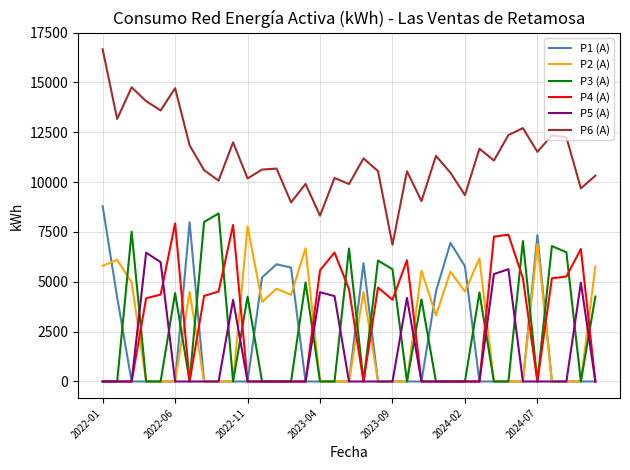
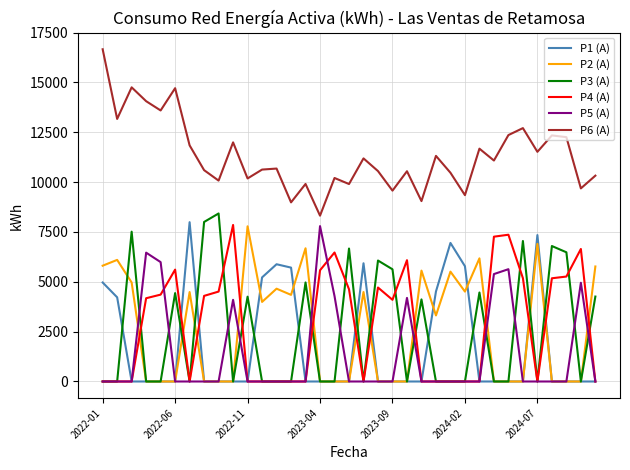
  {
    "P1 (A)": {
-     "2022-01": 8800,
+     "2022-01": 5000,
      "2024-02": 5800,
      "2024-07": 7300
    },
    "P2 (A)": {
      "2022-01": 5800,
      "2022-11": 7800,
      "2024-02": 4500,
      "2024-07": 6900
    },
    "P3 (A)": {
      "2022-06": 4400,
      "2022-11": 4300,
      "2023-09": 5600
    },
    "P4 (A)": {
-     "2022-06": 7900,
+     "2022-06": 5600,
      "2023-04": 5600,
      "2023-09": 4100
    },
    "P5 (A)": {
-     "2023-04": 4500
+     "2023-04": 7800
    },
    "P6 (A)": {
      "2022-01": 16700,
      "2022-06": 14700,
      "2022-11": 10200,
      "2023-04": 8300,
-     "2023-09": 6900,
+     "2023-09": 9600,
      "2024-02": 9300,
      "2024-07": 11500
    }
  }
